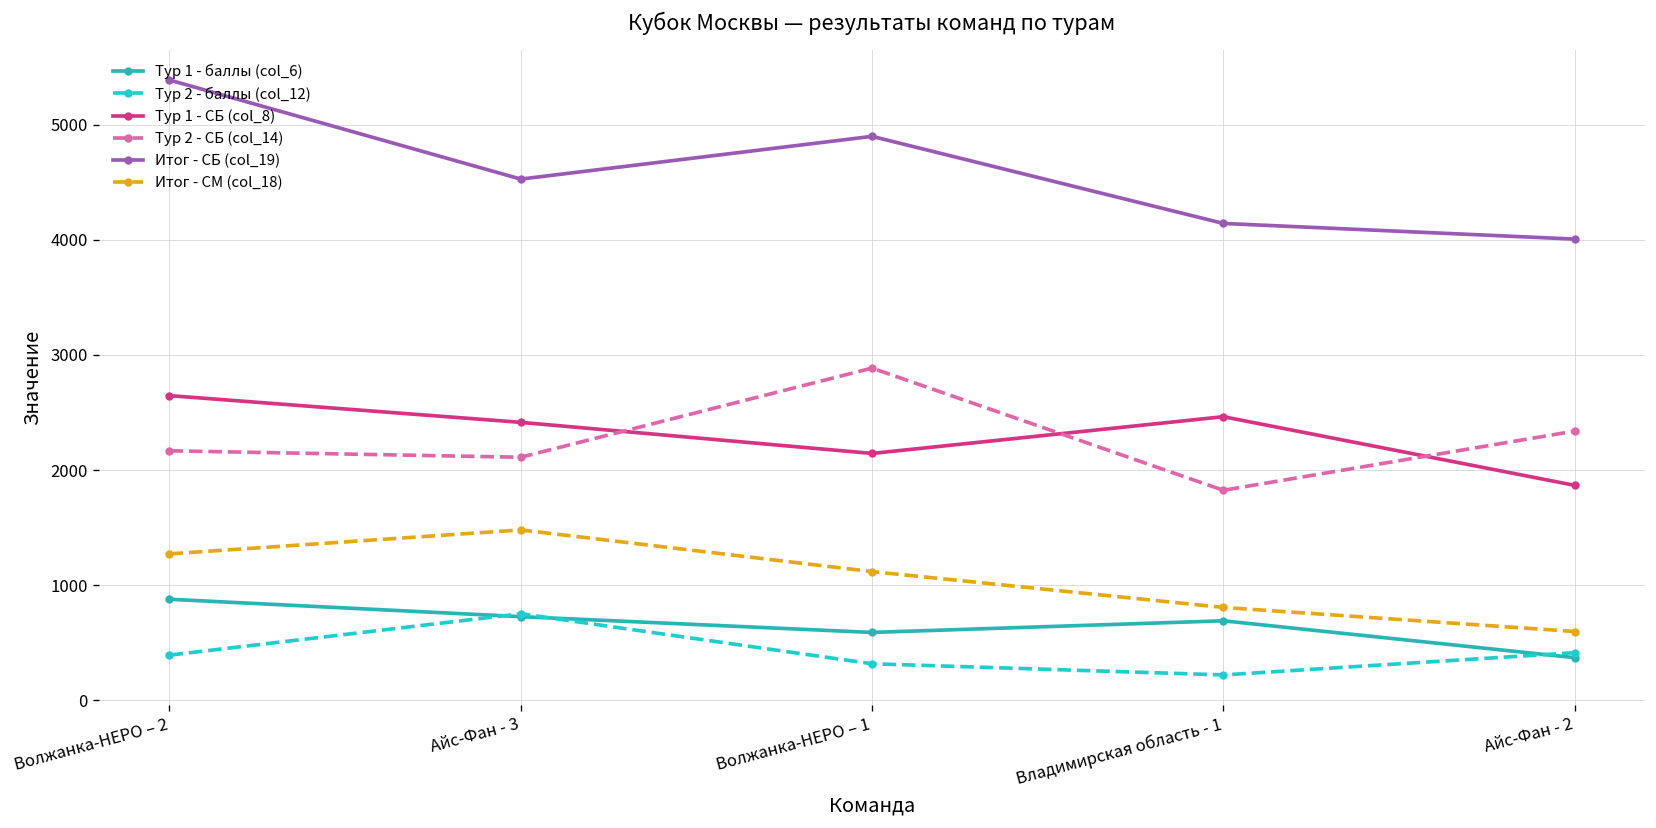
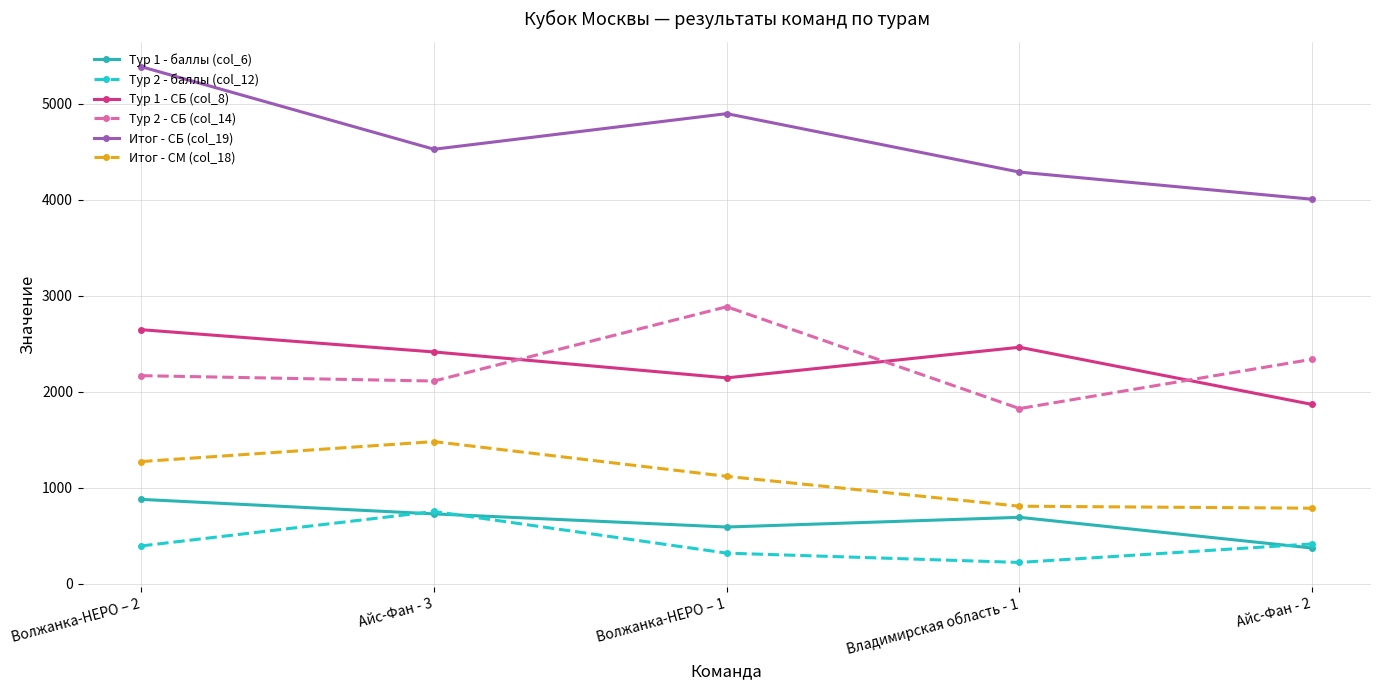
  {
    "Тур 1 - СБ (col_8)": {
      "Волжанка-НЕРО – 2": 2600,
      "Айс-Фан - 3": 2400,
      "Волжанка-НЕРО – 1": 2100,
      "Владимирская область - 1": 2500,
      "Айс-Фан - 2": 1900
    },
    "Тур 2 - СБ (col_14)": {
      "Волжанка-НЕРО – 2": 2200,
      "Айс-Фан - 3": 2100,
      "Волжанка-НЕРО – 1": 2900,
      "Владимирская область - 1": 1800,
      "Айс-Фан - 2": 2300
    },
    "Итог - СБ (col_19)": {
      "Волжанка-НЕРО – 2": 5400,
      "Айс-Фан - 3": 4500,
      "Волжанка-НЕРО – 1": 4900,
-     "Владимирская область - 1": 4100,
+     "Владимирская область - 1": 4300,
      "Айс-Фан - 2": 4000
    },
    "Итог - СМ (col_18)": {
      "Волжанка-НЕРО – 2": 1300,
      "Айс-Фан - 3": 1500,
      "Волжанка-НЕРО – 1": 1100,
      "Владимирская область - 1": 800,
-     "Айс-Фан - 2": 600
+     "Айс-Фан - 2": 800
    }
  }
